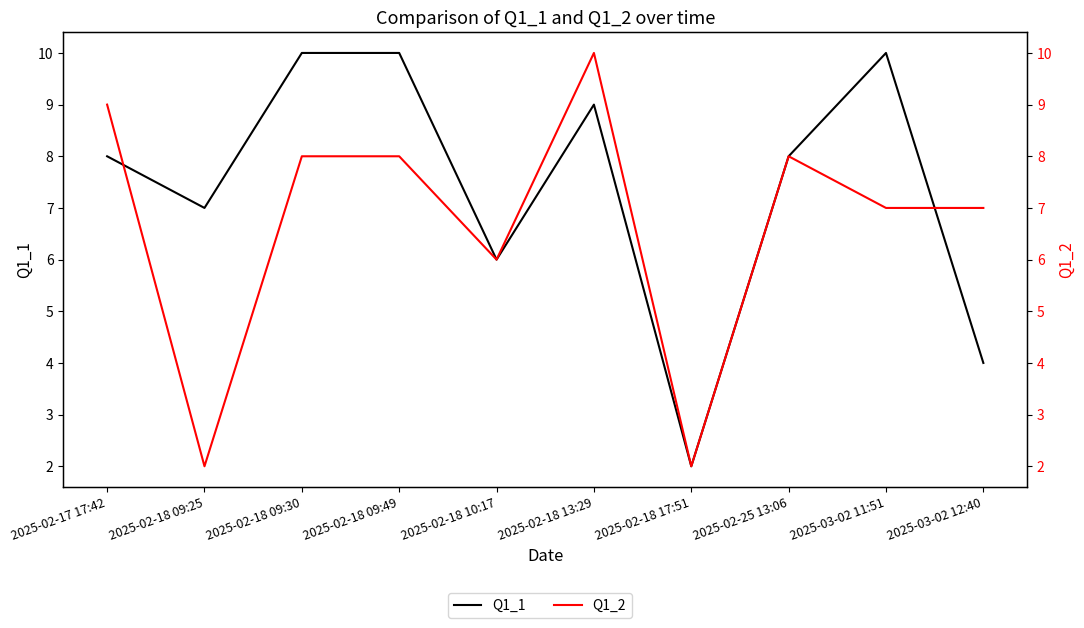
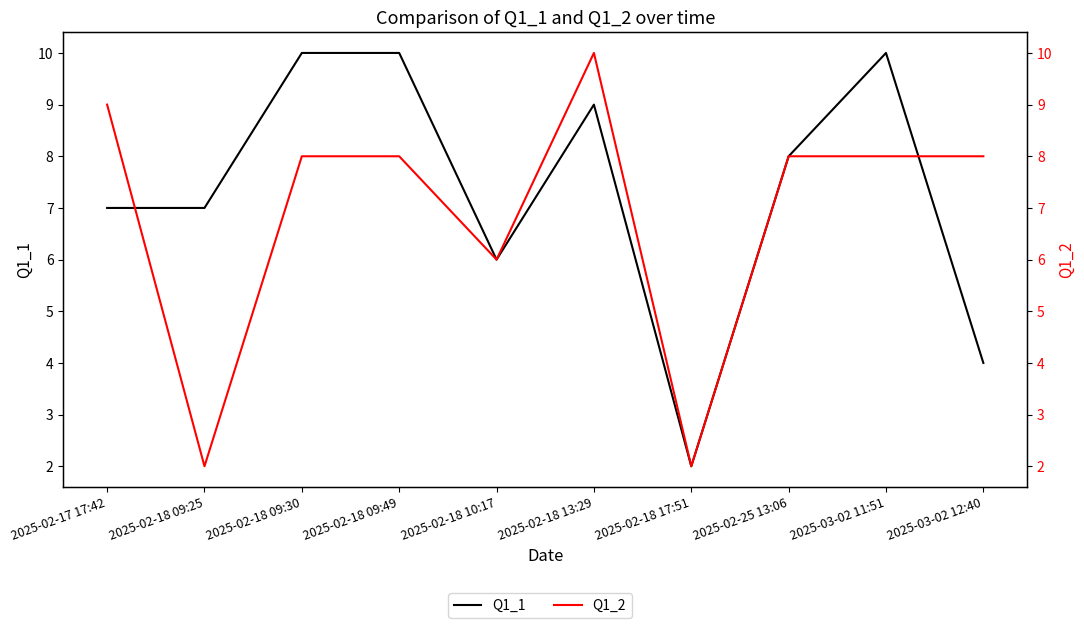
  {
    "Q1_1": {
-     "2025-02-17 17:42": 8,
+     "2025-02-17 17:42": 7,
      "2025-02-18 09:25": 7,
      "2025-02-18 09:30": 10,
      "2025-02-18 09:49": 10,
      "2025-02-18 10:17": 6,
      "2025-02-18 13:29": 9,
      "2025-02-18 17:51": 2,
      "2025-02-25 13:06": 8,
      "2025-03-02 11:51": 10,
      "2025-03-02 12:40": 4
    },
    "Q1_2": {
      "2025-02-17 17:42": 9,
      "2025-02-18 09:25": 2,
      "2025-02-18 09:30": 8,
      "2025-02-18 09:49": 8,
      "2025-02-18 10:17": 6,
      "2025-02-18 13:29": 10,
      "2025-02-18 17:51": 2,
      "2025-02-25 13:06": 8,
-     "2025-03-02 11:51": 7,
-     "2025-03-02 12:40": 7
+     "2025-03-02 11:51": 8,
+     "2025-03-02 12:40": 8
    }
  }
